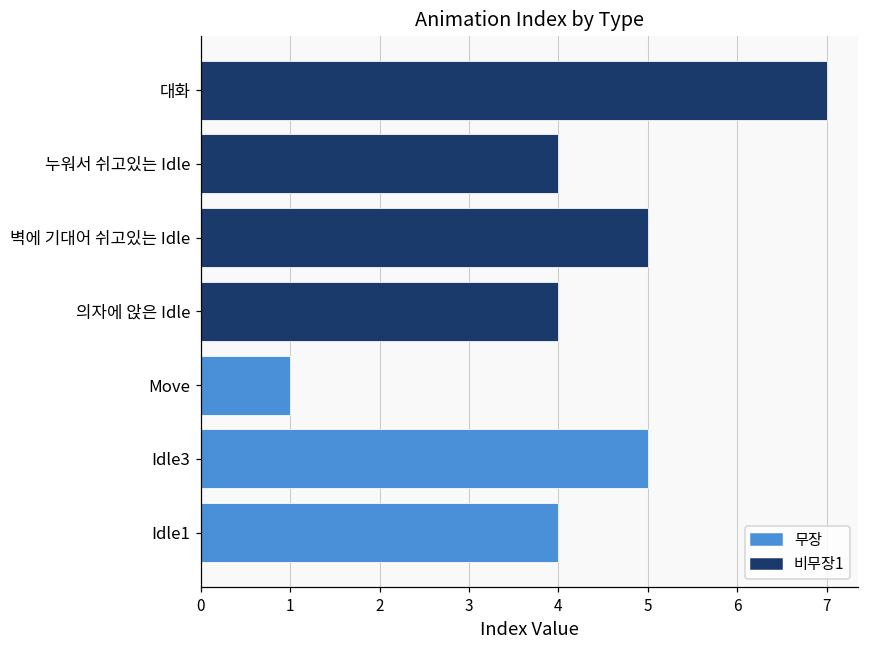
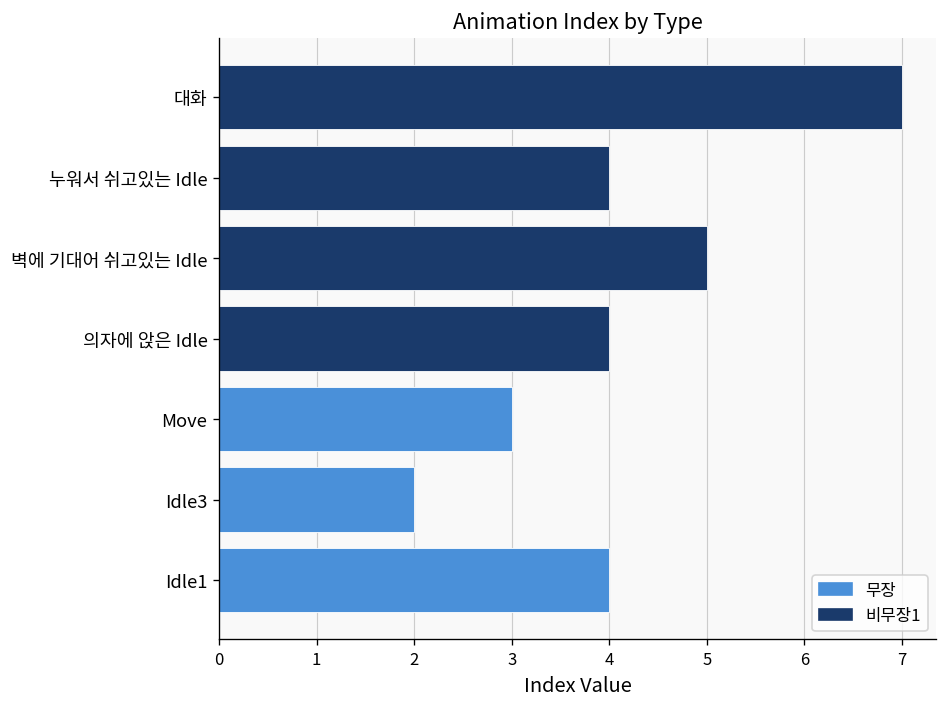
  {
    "대화": 7,
    "누워서 쉬고있는 Idle": 4,
    "벽에 기대어 쉬고있는 Idle": 5,
    "의자에 앉은 Idle": 4,
-   "Move": 1,
-   "Idle3": 5,
+   "Move": 3,
+   "Idle3": 2,
    "Idle1": 4
  }
